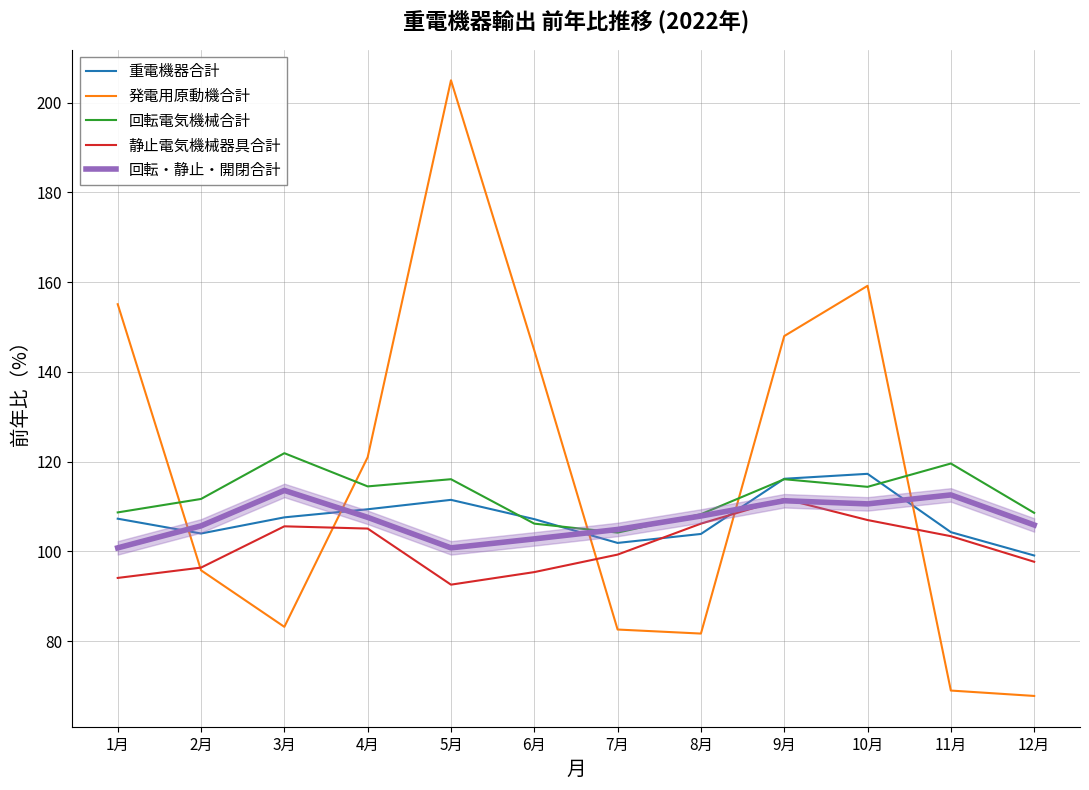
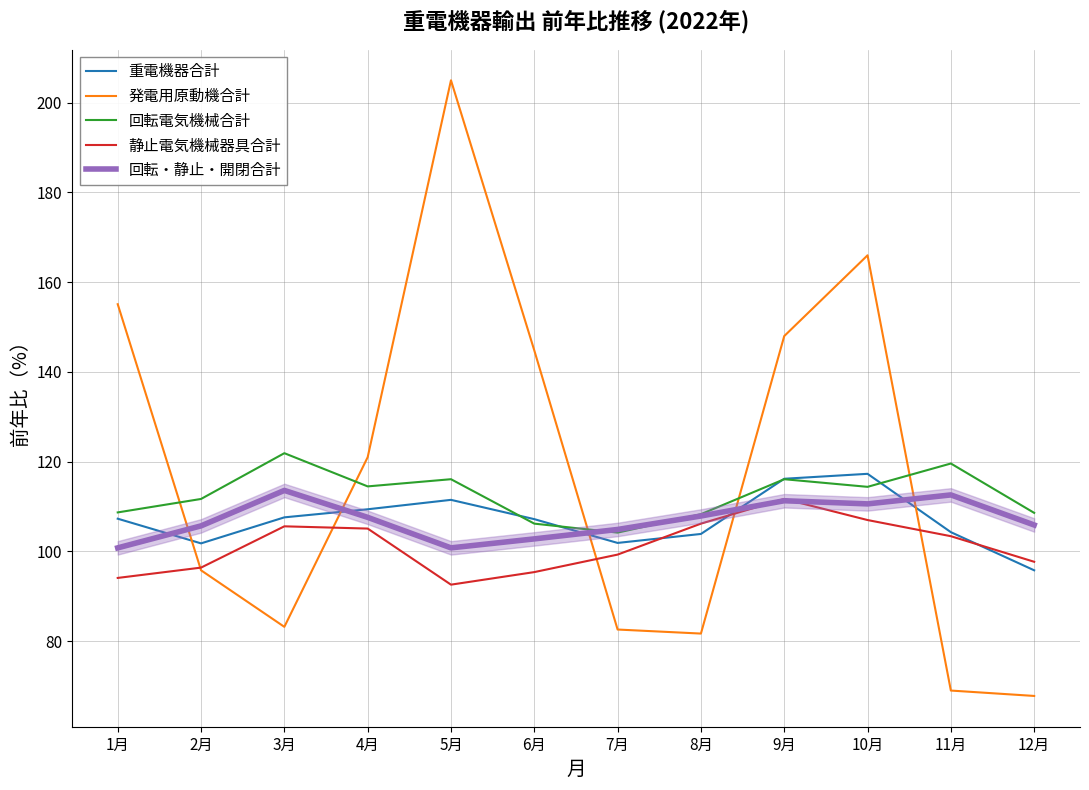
  {
    "重電機器合計": {
      "1月": 107,
-     "2月": 104,
+     "2月": 102,
      "3月": 108,
      "5月": 112,
      "6月": 107,
      "7月": 102,
      "8月": 104,
      "10月": 117,
      "11月": 104,
-     "12月": 99
+     "12月": 96
    },
    "発電用原動機合計": {
      "1月": 155,
      "2月": 96,
      "3月": 83,
      "4月": 121,
      "5月": 205,
      "6月": 145,
      "7月": 83,
      "8月": 82,
      "9月": 148,
-     "10月": 159,
+     "10月": 166,
      "11月": 69,
      "12月": 68
    },
    "回転電気機械合計": {
      "1月": 109,
      "2月": 112,
      "3月": 122,
      "4月": 115,
      "5月": 116,
      "6月": 106,
      "7月": 104,
      "10月": 114,
      "11月": 120,
      "12月": 109
    },
    "静止電気機械器具合計": {
      "1月": 94,
      "2月": 96,
      "3月": 106,
      "4月": 105,
      "5月": 93,
      "6月": 95,
      "7月": 99,
      "8月": 106,
      "10月": 107,
      "11月": 103,
      "12月": 98
    }
  }
